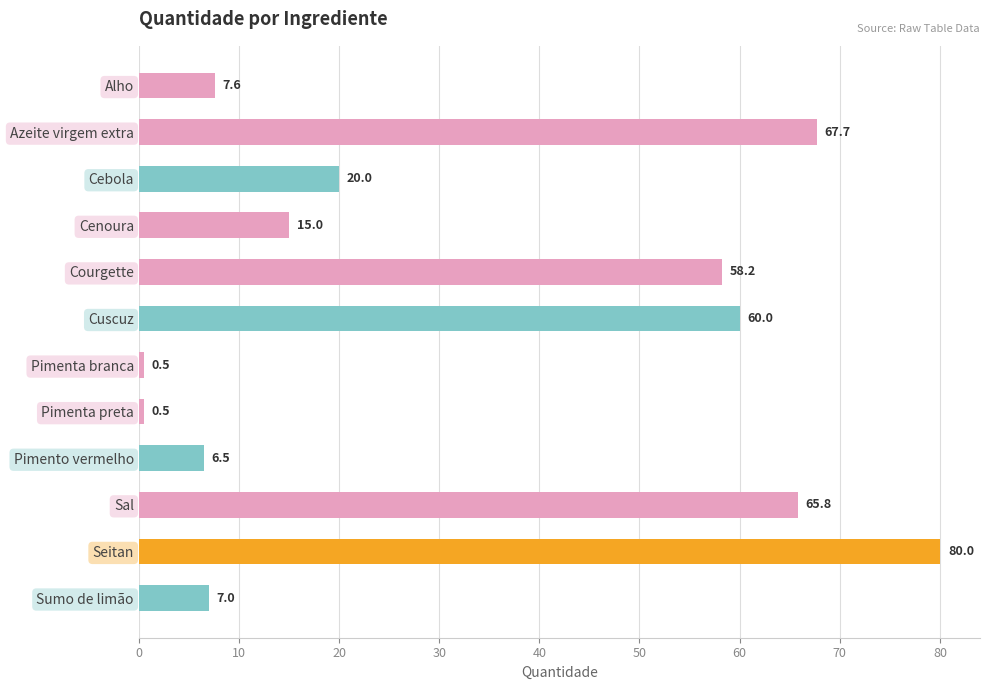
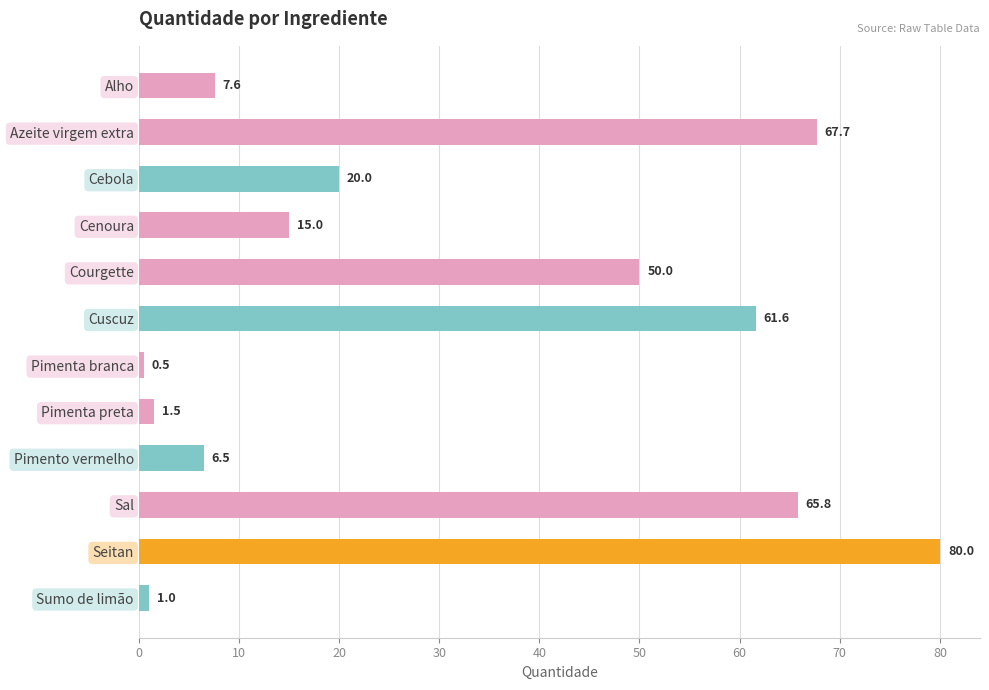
  {
    "Alho": 7.6,
    "Azeite virgem extra": 67.7,
    "Cebola": 20.0,
    "Cenoura": 15.0,
-   "Courgette": 58.2,
-   "Cuscuz": 60.0,
+   "Courgette": 50.0,
+   "Cuscuz": 61.6,
    "Pimenta branca": 0.5,
-   "Pimenta preta": 0.5,
+   "Pimenta preta": 1.5,
    "Pimento vermelho": 6.5,
    "Sal": 65.8,
    "Seitan": 80.0,
-   "Sumo de limão": 7.0
+   "Sumo de limão": 1.0
  }
